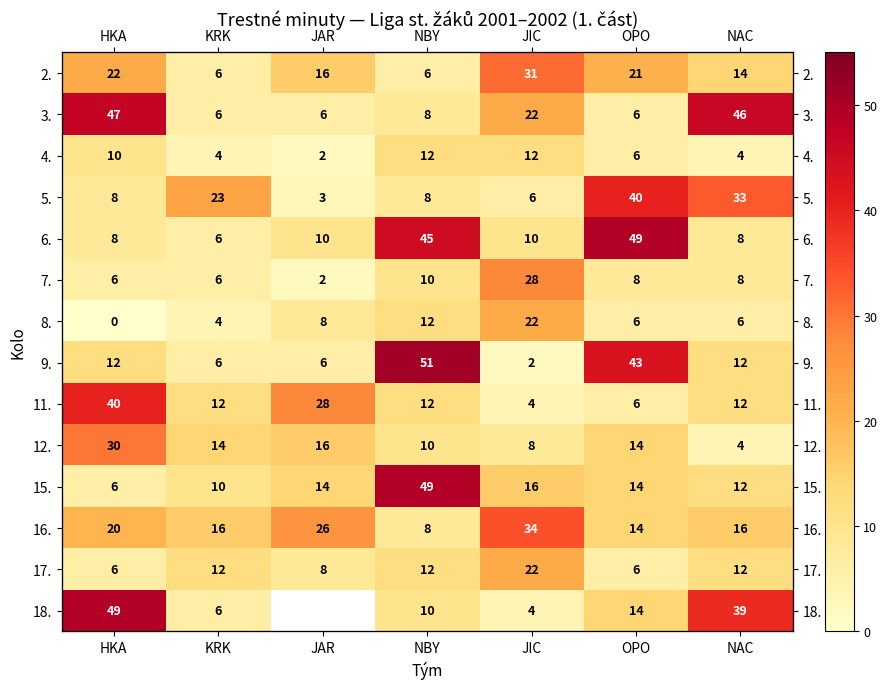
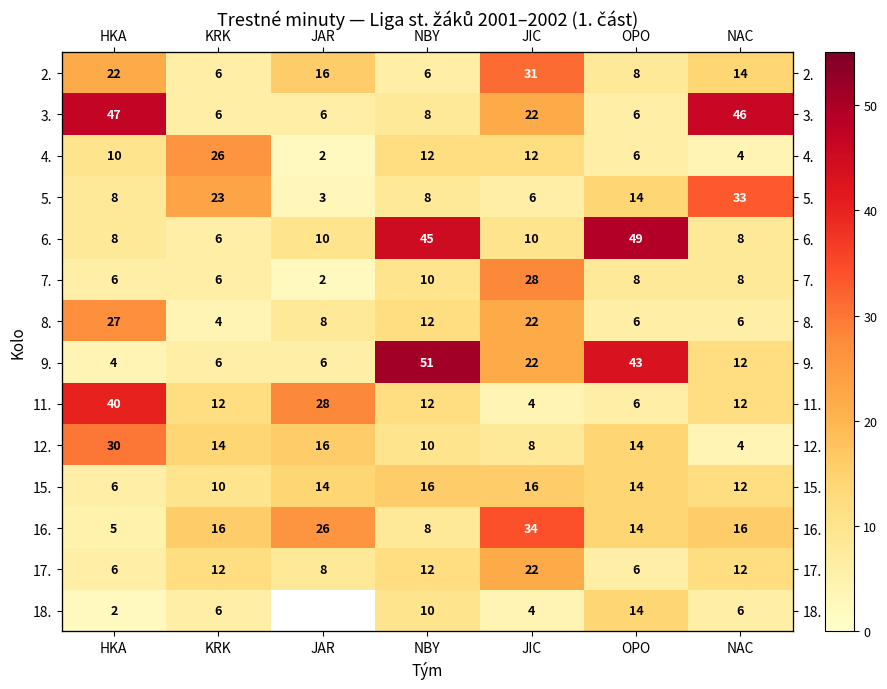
  {
    "2.": {
      "HKA": 22,
      "KRK": 6,
      "JAR": 16,
      "NBY": 6,
      "JIC": 31,
-     "OPO": 21,
+     "OPO": 8,
      "NAC": 14
    },
    "3.": {
      "HKA": 47,
      "KRK": 6,
      "JAR": 6,
      "NBY": 8,
      "JIC": 22,
      "OPO": 6,
      "NAC": 46
    },
    "4.": {
      "HKA": 10,
-     "KRK": 4,
+     "KRK": 26,
      "JAR": 2,
      "NBY": 12,
      "JIC": 12,
      "OPO": 6,
      "NAC": 4
    },
    "5.": {
      "HKA": 8,
      "KRK": 23,
      "JAR": 3,
      "NBY": 8,
      "JIC": 6,
-     "OPO": 40,
+     "OPO": 14,
      "NAC": 33
    },
    "6.": {
      "HKA": 8,
      "KRK": 6,
      "JAR": 10,
      "NBY": 45,
      "JIC": 10,
      "OPO": 49,
      "NAC": 8
    },
    "7.": {
      "HKA": 6,
      "KRK": 6,
      "JAR": 2,
      "NBY": 10,
      "JIC": 28,
      "OPO": 8,
      "NAC": 8
    },
    "8.": {
-     "HKA": 0,
+     "HKA": 27,
      "KRK": 4,
      "JAR": 8,
      "NBY": 12,
      "JIC": 22,
      "OPO": 6,
      "NAC": 6
    },
    "9.": {
-     "HKA": 12,
+     "HKA": 4,
      "KRK": 6,
      "JAR": 6,
      "NBY": 51,
-     "JIC": 2,
+     "JIC": 22,
      "OPO": 43,
      "NAC": 12
    },
    "11.": {
      "HKA": 40,
      "KRK": 12,
      "JAR": 28,
      "NBY": 12,
      "JIC": 4,
      "OPO": 6,
      "NAC": 12
    },
    "12.": {
      "HKA": 30,
      "KRK": 14,
      "JAR": 16,
      "NBY": 10,
      "JIC": 8,
      "OPO": 14,
      "NAC": 4
    },
    "15.": {
      "HKA": 6,
      "KRK": 10,
      "JAR": 14,
-     "NBY": 49,
+     "NBY": 16,
      "JIC": 16,
      "OPO": 14,
      "NAC": 12
    },
    "16.": {
-     "HKA": 20,
+     "HKA": 5,
      "KRK": 16,
      "JAR": 26,
      "NBY": 8,
      "JIC": 34,
      "OPO": 14,
      "NAC": 16
    },
    "17.": {
      "HKA": 6,
      "KRK": 12,
      "JAR": 8,
      "NBY": 12,
      "JIC": 22,
      "OPO": 6,
      "NAC": 12
    },
    "18.": {
-     "HKA": 49,
+     "HKA": 2,
      "KRK": 6,
      "NBY": 10,
      "JIC": 4,
      "OPO": 14,
-     "NAC": 39
+     "NAC": 6
    }
  }
